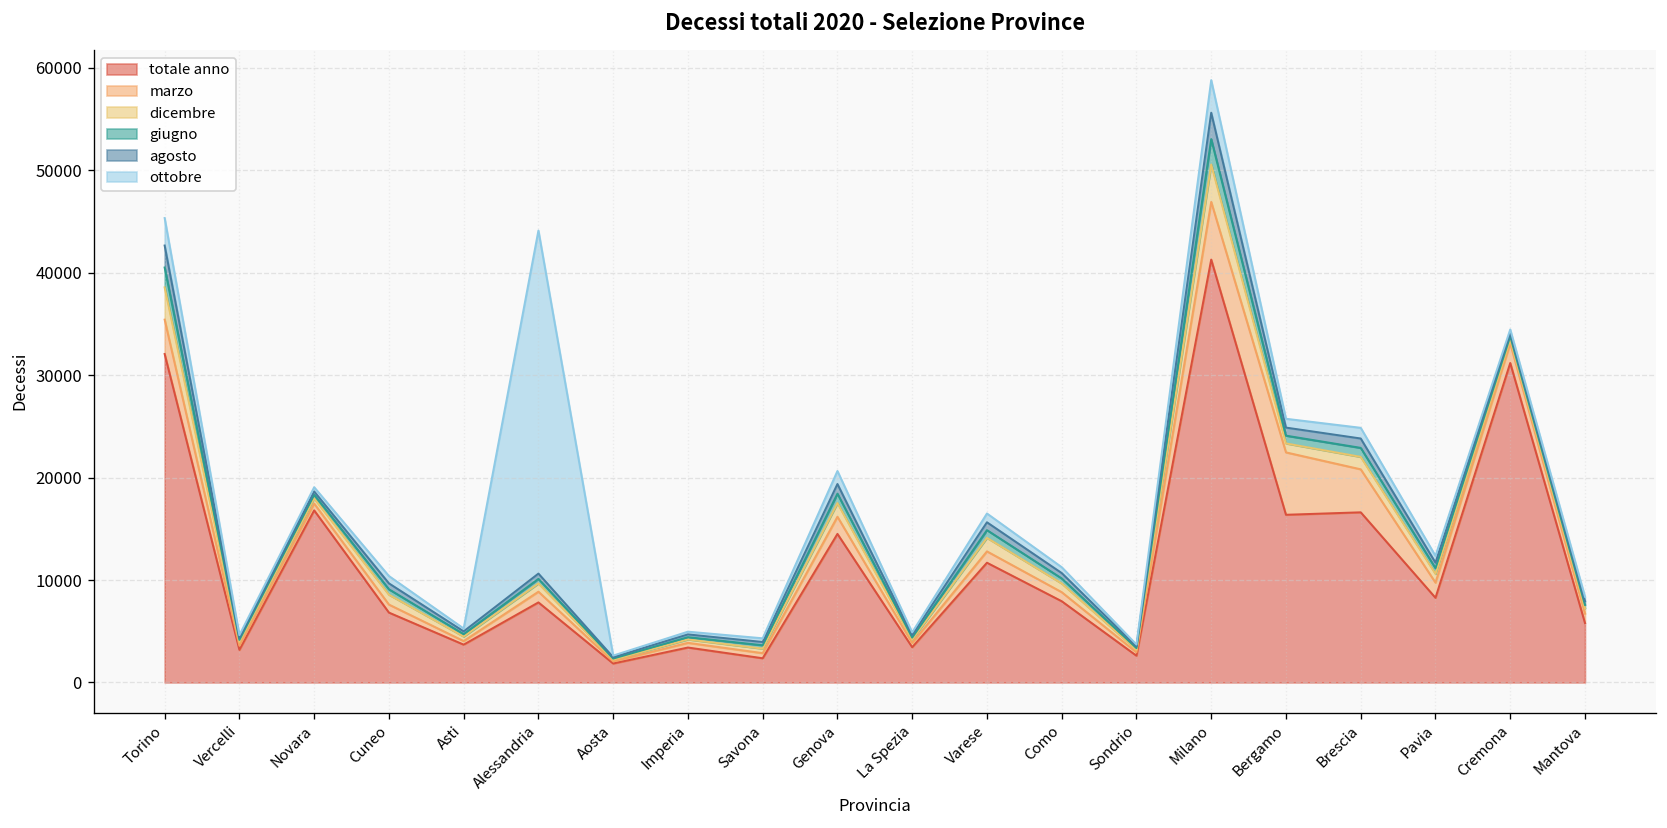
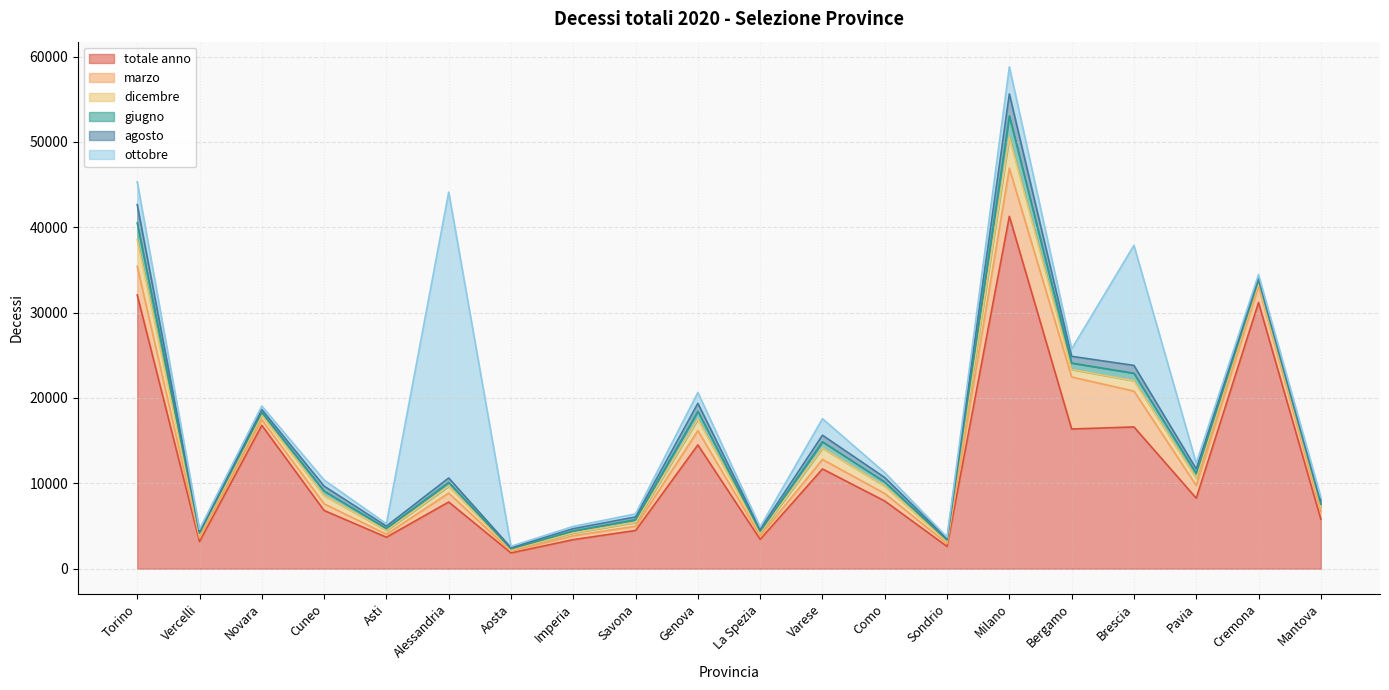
  {
    "totale anno": {
      "Torino": 32000,
      "Vercelli": 3000,
      "Novara": 17000,
      "Cuneo": 7000,
      "Asti": 4000,
      "Alessandria": 8000,
      "Imperia": 3000,
-     "Savona": 2000,
+     "Savona": 4000,
      "Genova": 15000,
      "La Spezia": 3000,
      "Varese": 12000,
      "Como": 8000,
      "Sondrio": 3000,
      "Milano": 41000,
      "Bergamo": 16000,
      "Brescia": 17000,
      "Pavia": 8000,
      "Cremona": 31000,
      "Mantova": 6000
    },
    "ottobre": {
      "Torino": 3000,
      "Novara": 0,
      "Cuneo": 1000,
      "Alessandria": 33000,
      "Savona": 0,
      "Genova": 1000,
-     "Varese": 1000,
+     "Varese": 2000,
      "Como": 1000,
      "Milano": 3000,
      "Bergamo": 1000,
-     "Brescia": 1000,
+     "Brescia": 14000,
      "Pavia": 1000,
      "Cremona": 0,
      "Mantova": 0
    }
  }
